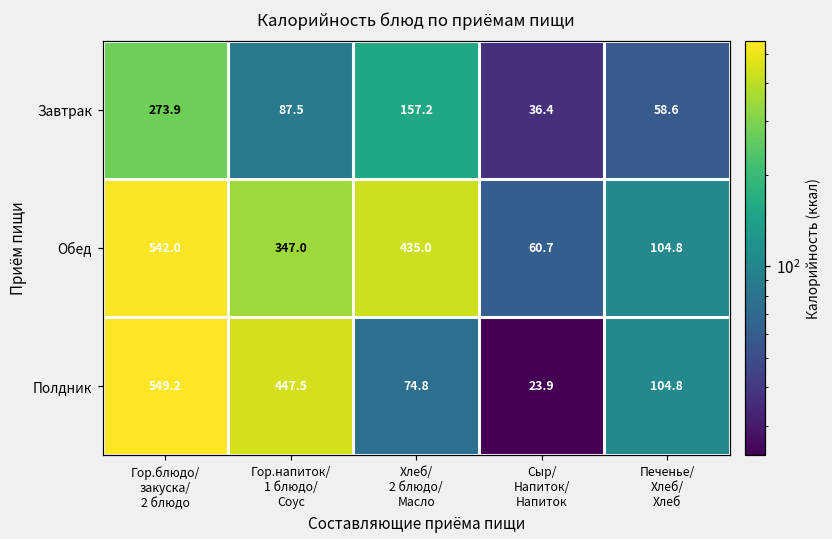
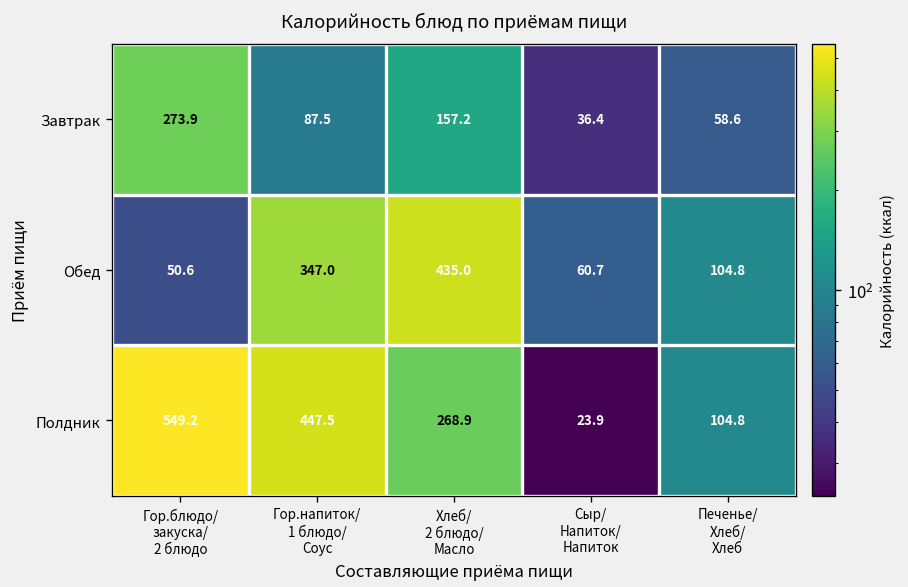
  {
    "Завтрак": {
      "Гор.блюдо/ закуска/ 2 блюдо": 273.9,
      "Гор.напиток/ 1 блюдо/ Соус": 87.5,
      "Хлеб/ 2 блюдо/ Масло": 157.2,
      "Сыр/ Напиток/ Напиток": 36.4,
      "Печенье/ Хлеб/ Хлеб": 58.6
    },
    "Обед": {
-     "Гор.блюдо/ закуска/ 2 блюдо": 542.0,
+     "Гор.блюдо/ закуска/ 2 блюдо": 50.6,
      "Гор.напиток/ 1 блюдо/ Соус": 347.0,
      "Хлеб/ 2 блюдо/ Масло": 435.0,
      "Сыр/ Напиток/ Напиток": 60.7,
      "Печенье/ Хлеб/ Хлеб": 104.8
    },
    "Полдник": {
      "Гор.блюдо/ закуска/ 2 блюдо": 549.2,
      "Гор.напиток/ 1 блюдо/ Соус": 447.5,
-     "Хлеб/ 2 блюдо/ Масло": 74.8,
+     "Хлеб/ 2 блюдо/ Масло": 268.9,
      "Сыр/ Напиток/ Напиток": 23.9,
      "Печенье/ Хлеб/ Хлеб": 104.8
    }
  }
